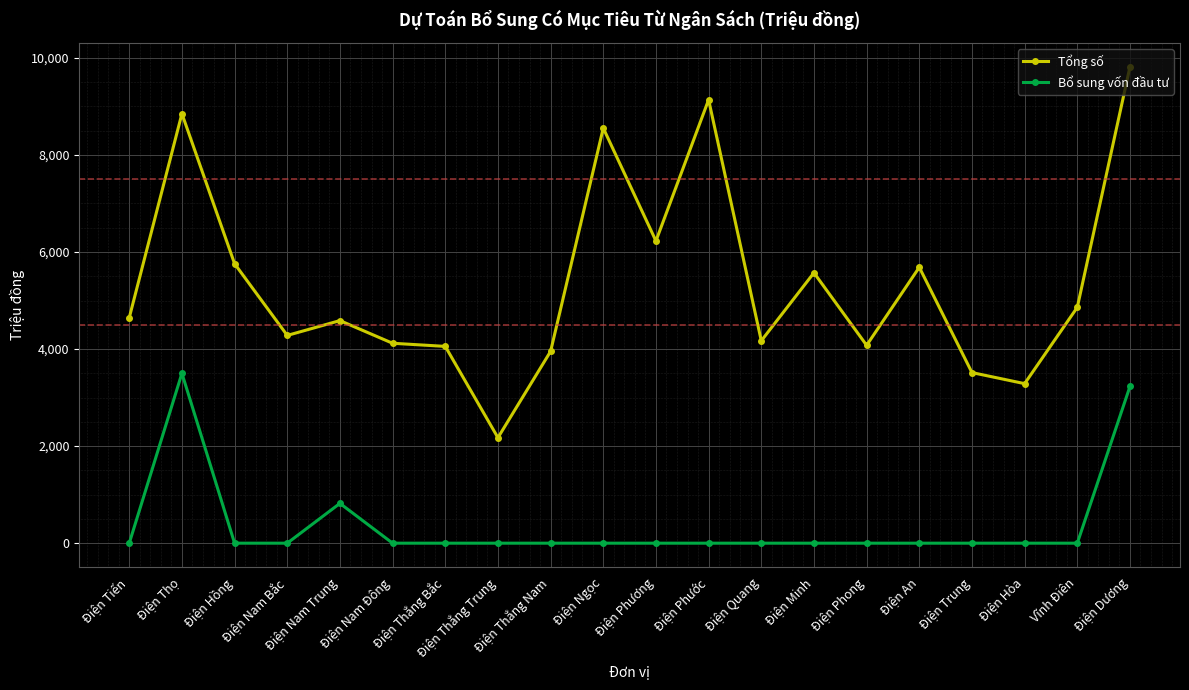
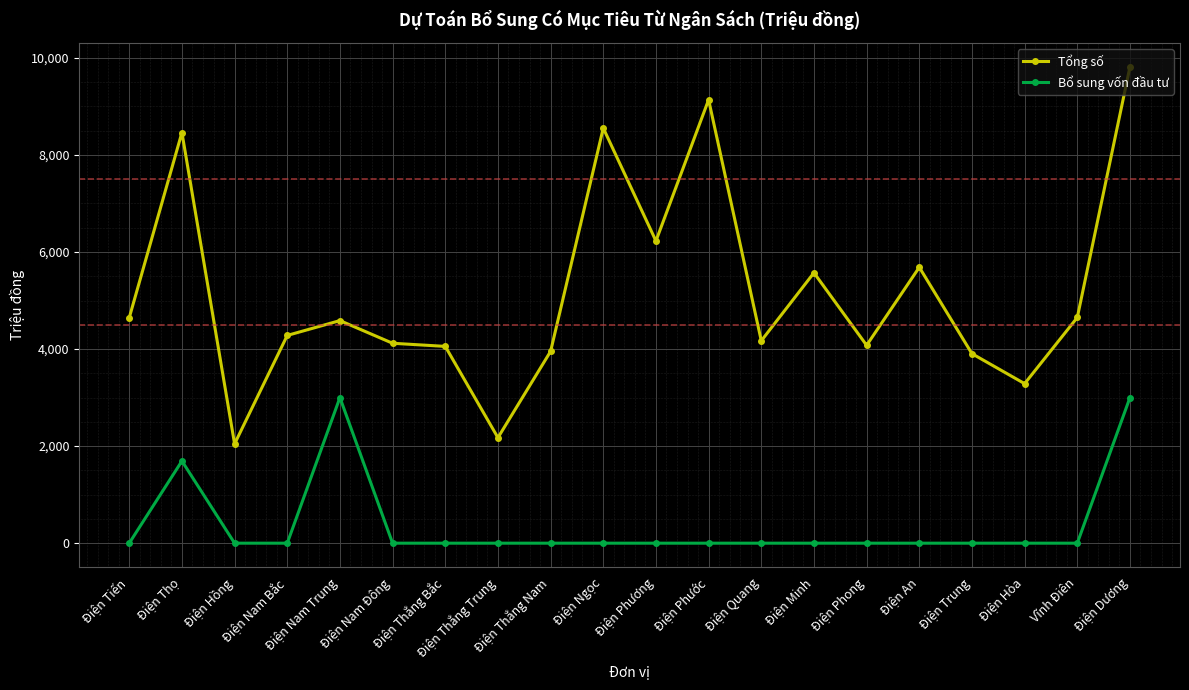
  {
    "Tổng số": {
      "Điện Tiến": "4,600",
-     "Điện Thọ": "8,800",
-     "Điện Hồng": "5,800",
+     "Điện Thọ": "8,500",
+     "Điện Hồng": "2,000",
      "Điện Nam Bắc": "4,300",
      "Điện Nam Trung": "4,600",
      "Điện Nam Đông": "4,100",
      "Điện Thắng Bắc": "4,100",
      "Điện Thắng Trung": "2,200",
      "Điện Thắng Nam": "4,000",
      "Điện Ngọc": "8,600",
      "Điện Phương": "6,200",
      "Điện Phước": "9,100",
      "Điện Quang": "4,200",
      "Điện Minh": "5,600",
      "Điện Phong": "4,100",
      "Điện An": "5,700",
-     "Điện Trung": "3,500",
+     "Điện Trung": "3,900",
      "Điện Hòa": "3,300",
-     "Vĩnh Điên": "4,900"
+     "Vĩnh Điên": "4,700"
    },
    "Bổ sung vốn đầu tư": {
      "Điện Tiến": "0",
-     "Điện Thọ": "3,500",
+     "Điện Thọ": "1,700",
      "Điện Hồng": "0",
      "Điện Nam Bắc": "0",
-     "Điện Nam Trung": "800",
+     "Điện Nam Trung": "3,000",
      "Điện Nam Đông": "0",
      "Điện Thắng Bắc": "0",
      "Điện Thắng Trung": "0",
      "Điện Thắng Nam": "0",
      "Điện Ngọc": "0",
      "Điện Phương": "0",
      "Điện Phước": "0",
      "Điện Quang": "0",
      "Điện Minh": "0",
      "Điện Phong": "0",
      "Điện An": "0",
      "Điện Trung": "0",
      "Điện Hòa": "0",
      "Vĩnh Điên": "0",
-     "Điện Dương": "3,200"
+     "Điện Dương": "3,000"
    }
  }
